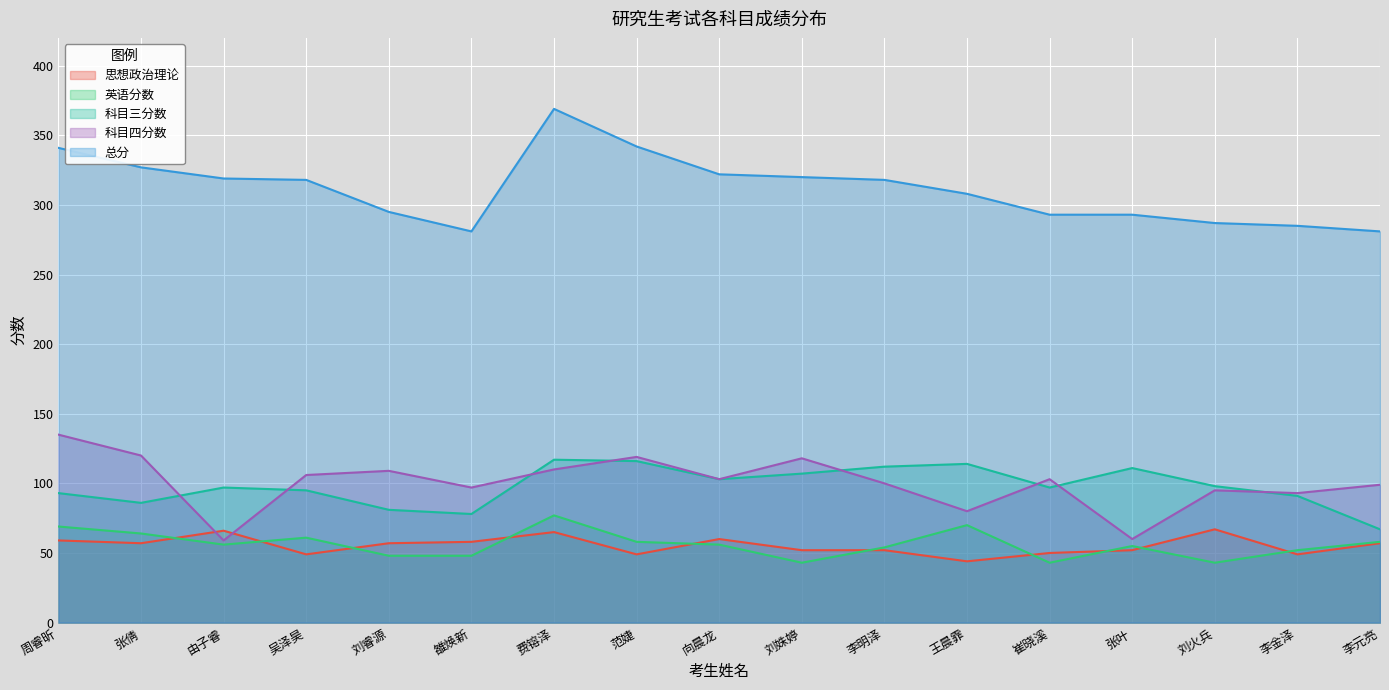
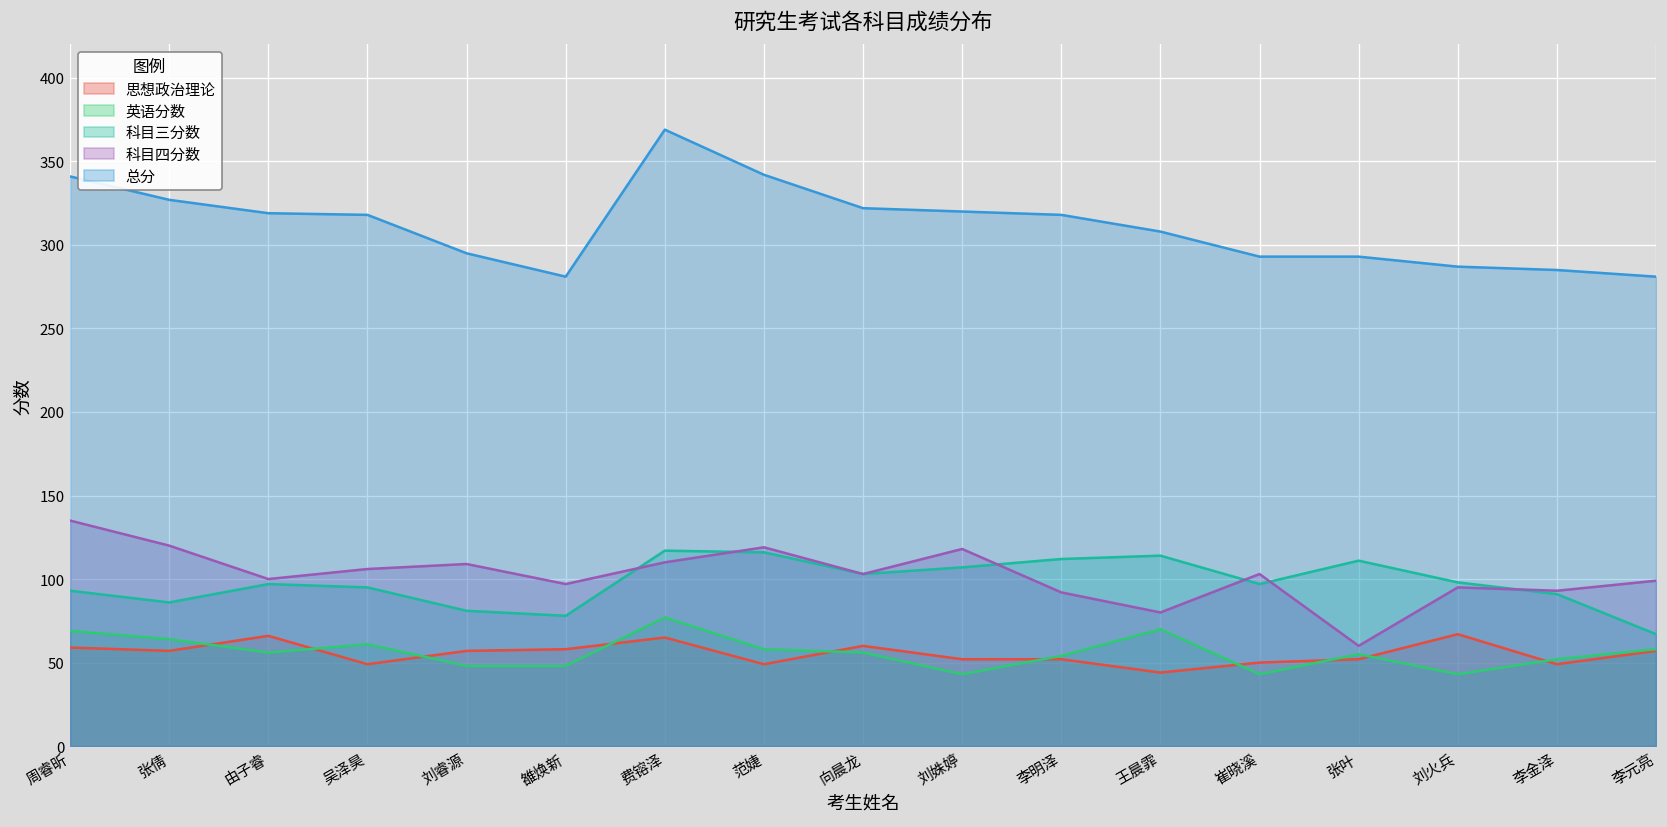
  {
    "思想政治理论": {
      "周睿昕": 59,
      "张倩": 57,
      "由子睿": 66,
      "吴泽昊": 49,
      "刘睿源": 57,
      "雒焕新": 58,
      "费镕泽": 65,
      "范婕": 49,
      "向晨龙": 60,
      "刘姝婷": 52,
      "李明泽": 52,
      "王晨霏": 44,
      "崔晓溪": 50,
      "张叶": 52,
      "刘火兵": 67,
      "李金泽": 49
    },
    "科目四分数": {
      "周睿昕": 135,
      "张倩": 120,
-     "由子睿": 59,
+     "由子睿": 100,
      "吴泽昊": 106,
      "刘睿源": 109,
      "雒焕新": 97,
      "费镕泽": 110,
      "范婕": 119,
      "刘姝婷": 118,
-     "李明泽": 100,
+     "李明泽": 92,
      "王晨霏": 80,
      "崔晓溪": 103,
      "张叶": 60,
      "刘火兵": 95,
      "李金泽": 93,
      "李元亮": 99
    }
  }
